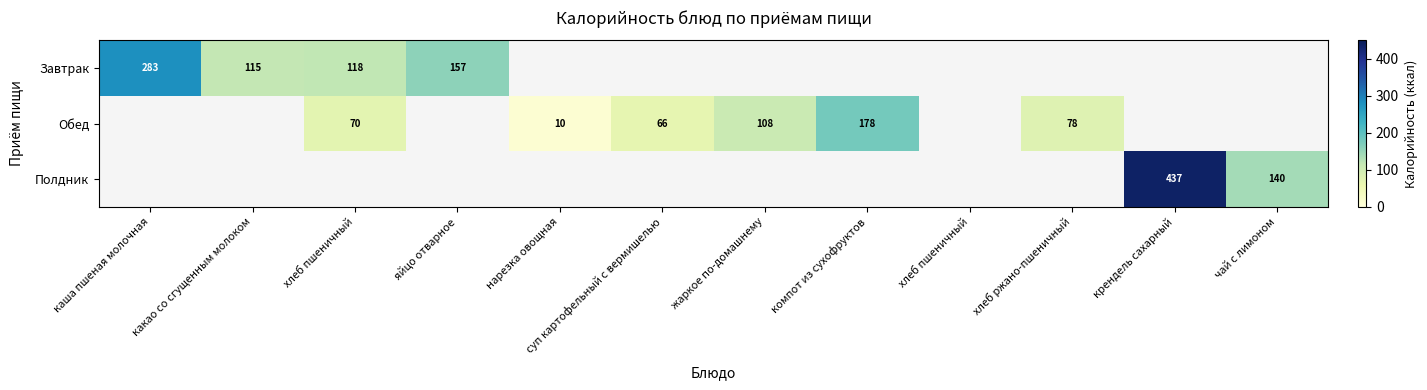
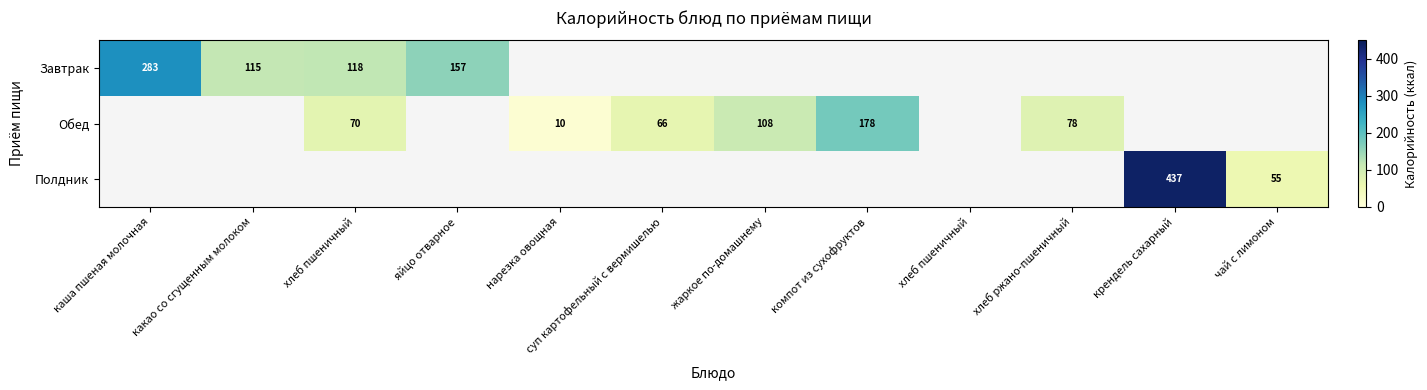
  {
    "Завтрак": {
      "каша пшеная молочная": 283,
      "какао со сгущенным молоком": 115,
      "хлеб пшеничный": 118,
      "яйцо отварное": 157
    },
    "Обед": {
      "хлеб пшеничный": 70,
      "нарезка овощная": 10,
      "суп картофельный с вермишелью": 66,
      "жаркое по-домашнему": 108,
      "компот из сухофруктов": 178,
      "хлеб ржано-пшеничный": 78
    },
    "Полдник": {
      "крендель сахарный": 437,
-     "чай с лимоном": 140
+     "чай с лимоном": 55
    }
  }
